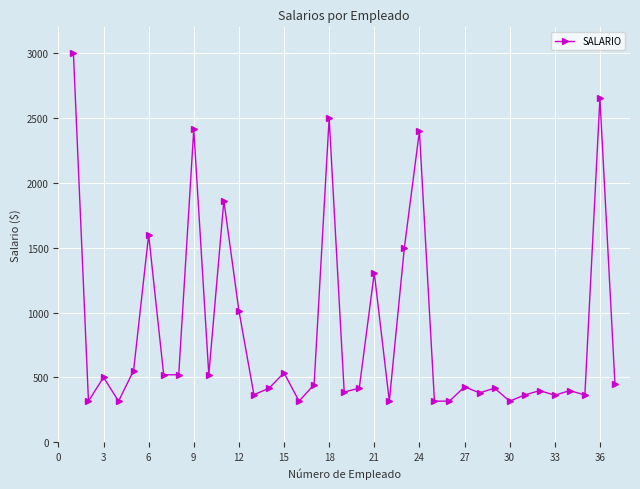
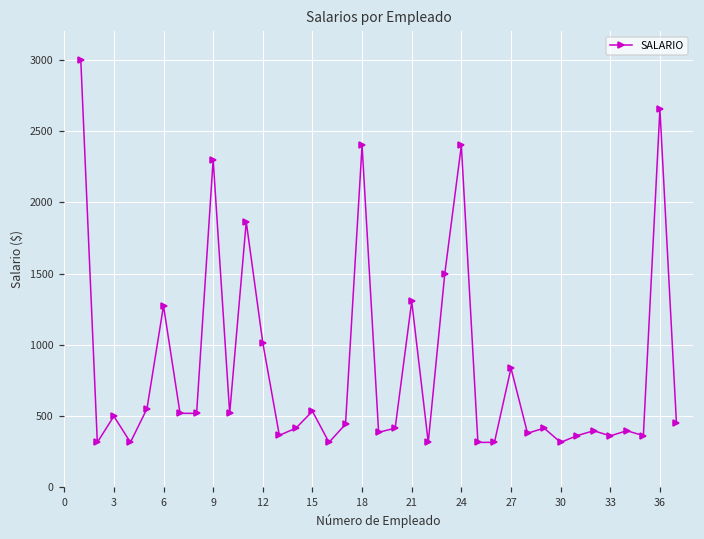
  {
    "3": 500,
-   "6": 1600,
-   "9": 2410,
+   "6": 1270,
+   "9": 2300,
    "12": 1020,
    "15": 530,
-   "18": 2500,
+   "18": 2400,
    "21": 1310,
    "24": 2400,
-   "27": 430,
+   "27": 840,
    "30": 320,
    "33": 360,
    "36": 2650
  }
